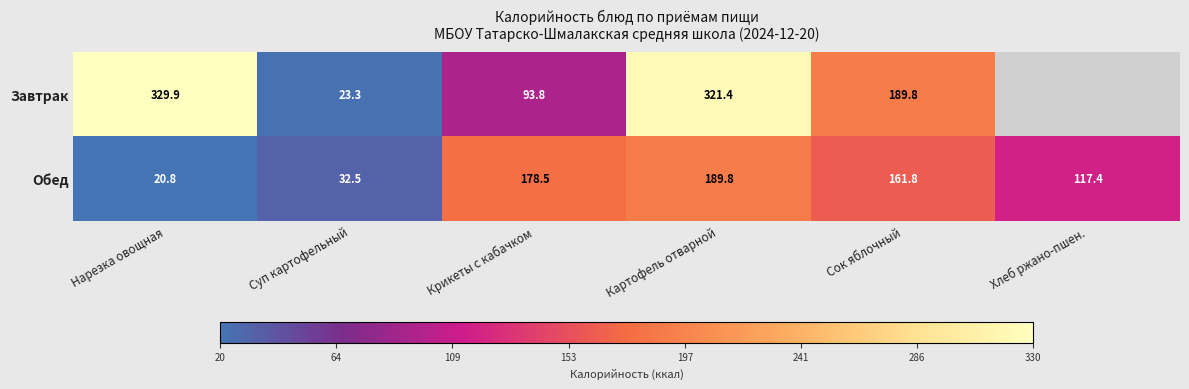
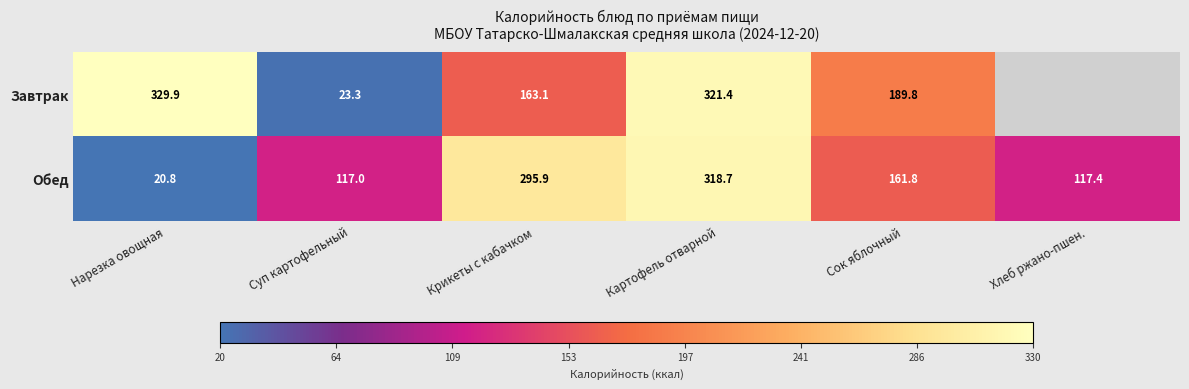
  {
    "Завтрак": {
      "Нарезка овощная": 329.9,
      "Суп картофельный": 23.3,
-     "Крикеты с кабачком": 93.8,
+     "Крикеты с кабачком": 163.1,
      "Картофель отварной": 321.4,
      "Сок яблочный": 189.8
    },
    "Обед": {
      "Нарезка овощная": 20.8,
-     "Суп картофельный": 32.5,
-     "Крикеты с кабачком": 178.5,
-     "Картофель отварной": 189.8,
+     "Суп картофельный": 117.0,
+     "Крикеты с кабачком": 295.9,
+     "Картофель отварной": 318.7,
      "Сок яблочный": 161.8,
      "Хлеб ржано-пшен.": 117.4
    }
  }
